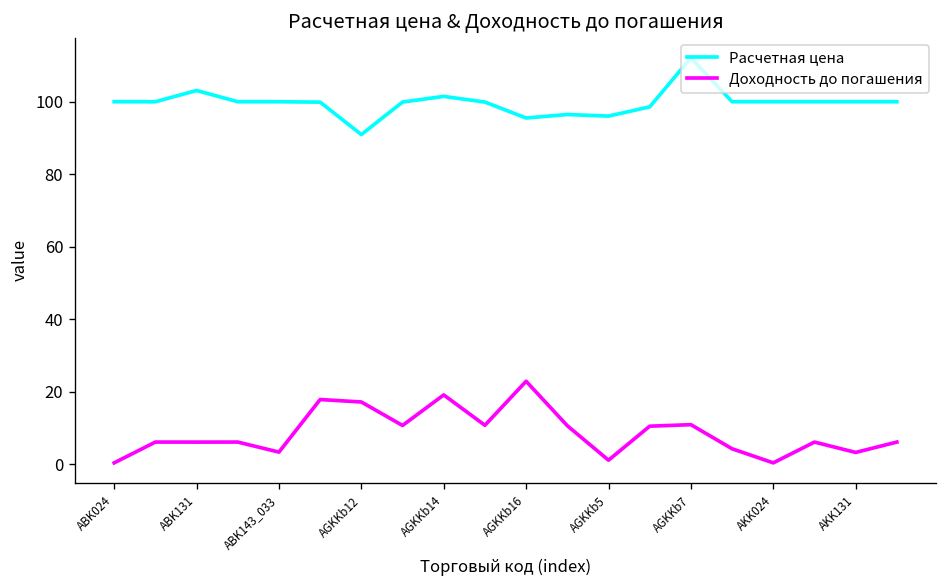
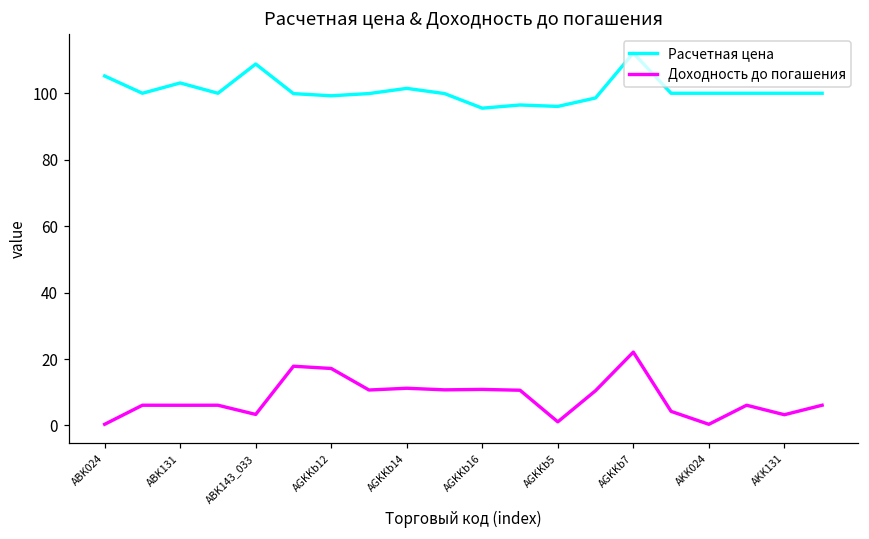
  {
    "Расчетная цена": {
-     "ABK024": 100,
+     "ABK024": 105,
      "ABK131": 103,
-     "ABK143_033": 100,
-     "AGKKb12": 91,
+     "ABK143_033": 109,
+     "AGKKb12": 99,
      "AGKKb14": 101,
      "AGKKb16": 96,
      "AGKKb5": 96,
      "AKK024": 100,
      "AKK131": 100
    },
    "Доходность до погашения": {
      "ABK024": 0,
      "ABK131": 6,
      "ABK143_033": 3,
      "AGKKb12": 17,
-     "AGKKb14": 19,
-     "AGKKb16": 23,
+     "AGKKb14": 11,
+     "AGKKb16": 11,
      "AGKKb5": 1,
-     "AGKKb7": 11,
+     "AGKKb7": 22,
      "AKK024": 0,
      "AKK131": 3
    }
  }
